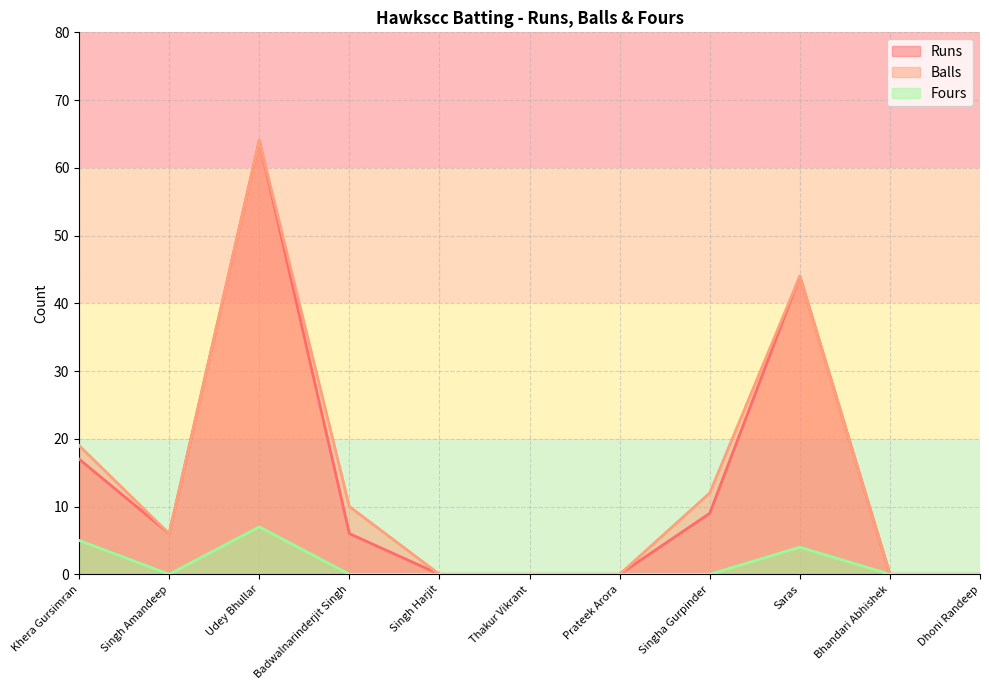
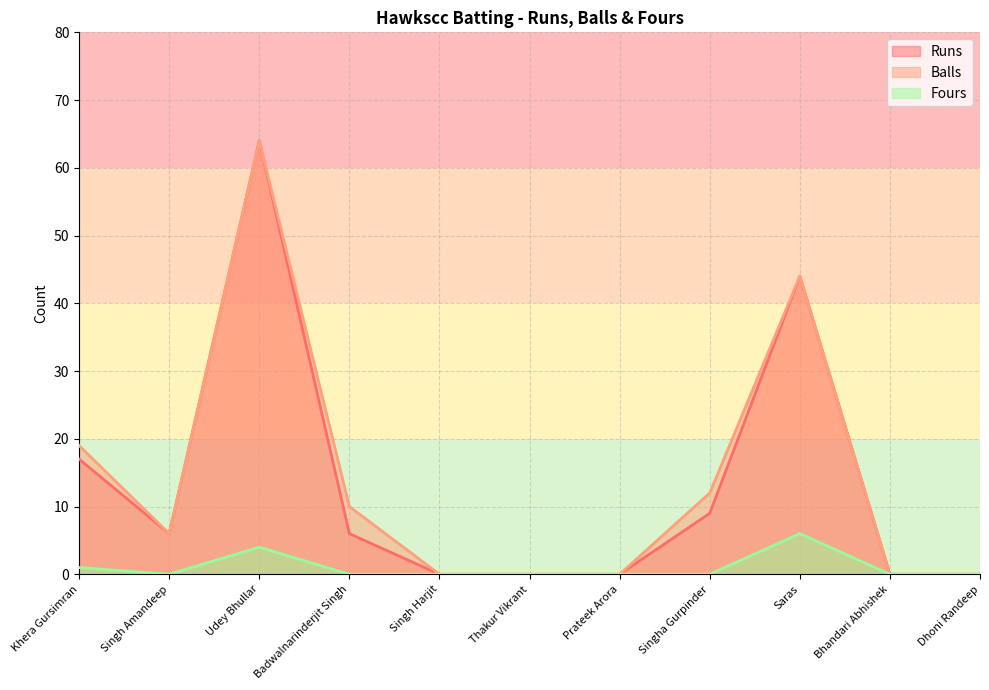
  {
    "Fours": {
-     "Khera Gursimran": 5,
+     "Khera Gursimran": 1,
      "Singh Amandeep": 0,
-     "Udey Bhullar": 7,
+     "Udey Bhullar": 4,
      "Badwalnarinderjit Singh": 0,
      "Singha Gurpinder": 0,
-     "Saras": 4
+     "Saras": 6
    }
  }
